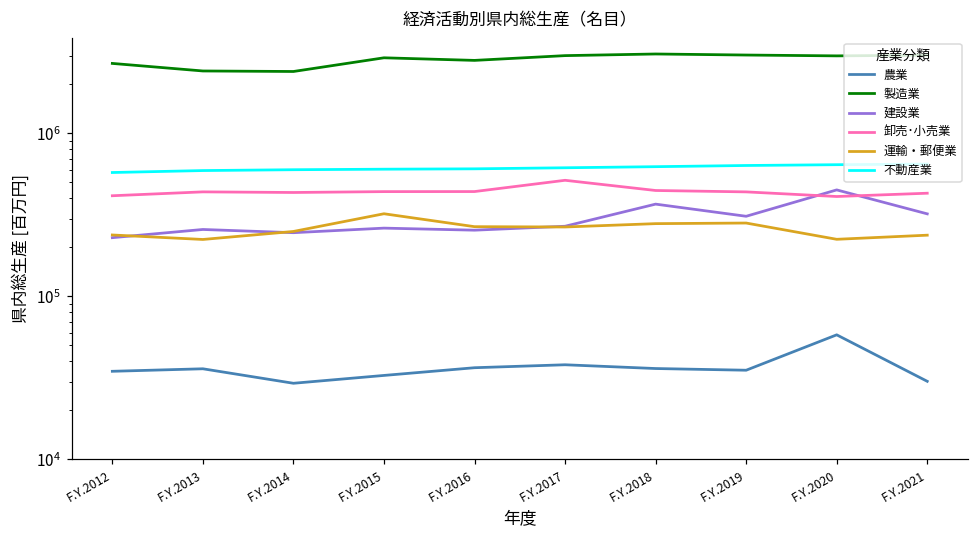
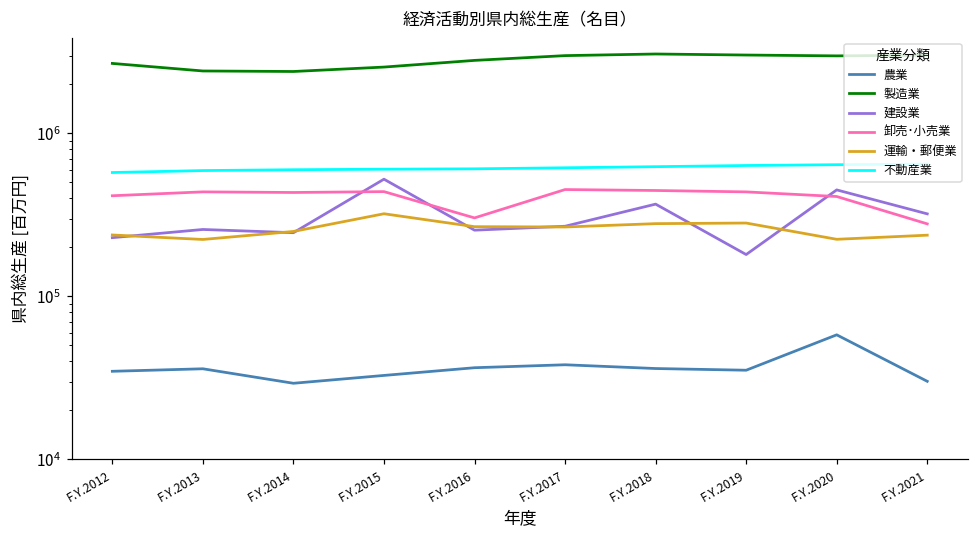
  {
    "農業": {
      "F.Y.2012": 35000,
      "F.Y.2013": 36000,
      "F.Y.2014": 29000,
      "F.Y.2015": 33000,
      "F.Y.2016": 36000,
      "F.Y.2017": 38000,
      "F.Y.2018": 36000,
      "F.Y.2019": 35000,
      "F.Y.2020": 58000,
      "F.Y.2021": 30000
    },
    "製造業": {
      "F.Y.2012": 2700000,
      "F.Y.2013": 2400000,
      "F.Y.2014": 2400000,
-     "F.Y.2015": 2900000,
+     "F.Y.2015": 2600000,
      "F.Y.2016": 2800000,
      "F.Y.2017": 3000000,
      "F.Y.2018": 3100000,
      "F.Y.2019": 3000000,
      "F.Y.2020": 3000000
    },
    "建設業": {
      "F.Y.2013": 260000,
-     "F.Y.2015": 260000,
+     "F.Y.2015": 520000,
      "F.Y.2016": 250000,
      "F.Y.2018": 370000,
-     "F.Y.2019": 310000,
+     "F.Y.2019": 180000,
      "F.Y.2020": 450000,
      "F.Y.2021": 320000
    },
    "卸売･小売業": {
      "F.Y.2012": 410000,
      "F.Y.2013": 440000,
      "F.Y.2014": 430000,
      "F.Y.2015": 440000,
-     "F.Y.2016": 440000,
-     "F.Y.2017": 520000,
+     "F.Y.2016": 300000,
+     "F.Y.2017": 450000,
      "F.Y.2018": 450000,
      "F.Y.2019": 440000,
      "F.Y.2020": 410000,
-     "F.Y.2021": 430000
+     "F.Y.2021": 280000
    },
    "運輸・郵便業": {
      "F.Y.2013": 220000,
      "F.Y.2015": 320000,
      "F.Y.2016": 270000,
      "F.Y.2018": 280000,
      "F.Y.2019": 280000,
      "F.Y.2020": 220000,
      "F.Y.2021": 240000
    },
    "不動産業": {
      "F.Y.2012": 580000,
      "F.Y.2013": 590000,
      "F.Y.2014": 600000,
      "F.Y.2015": 600000,
      "F.Y.2016": 610000,
      "F.Y.2017": 620000,
      "F.Y.2018": 620000,
      "F.Y.2019": 640000,
      "F.Y.2020": 640000
    }
  }
